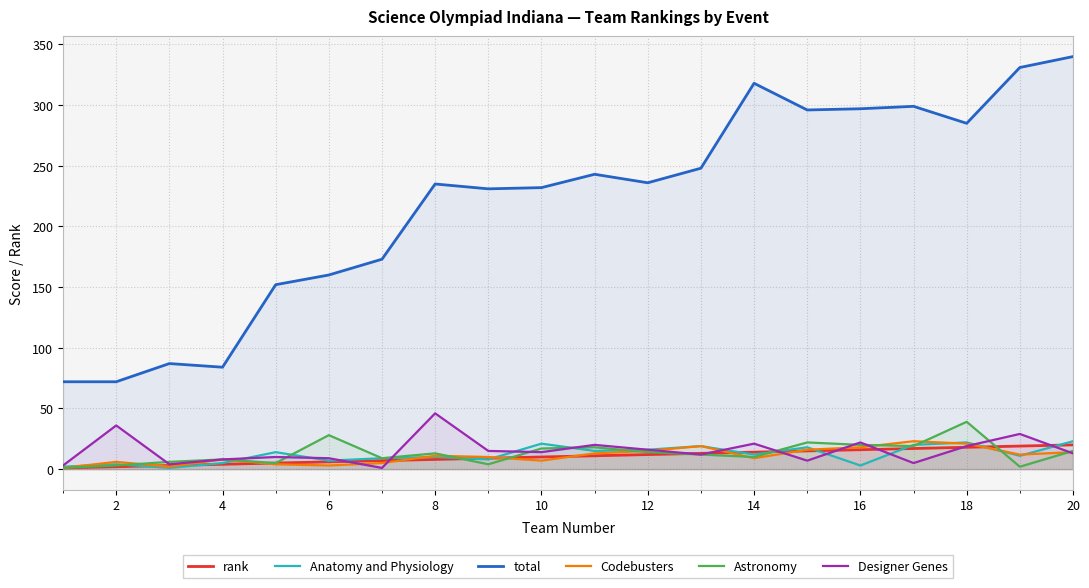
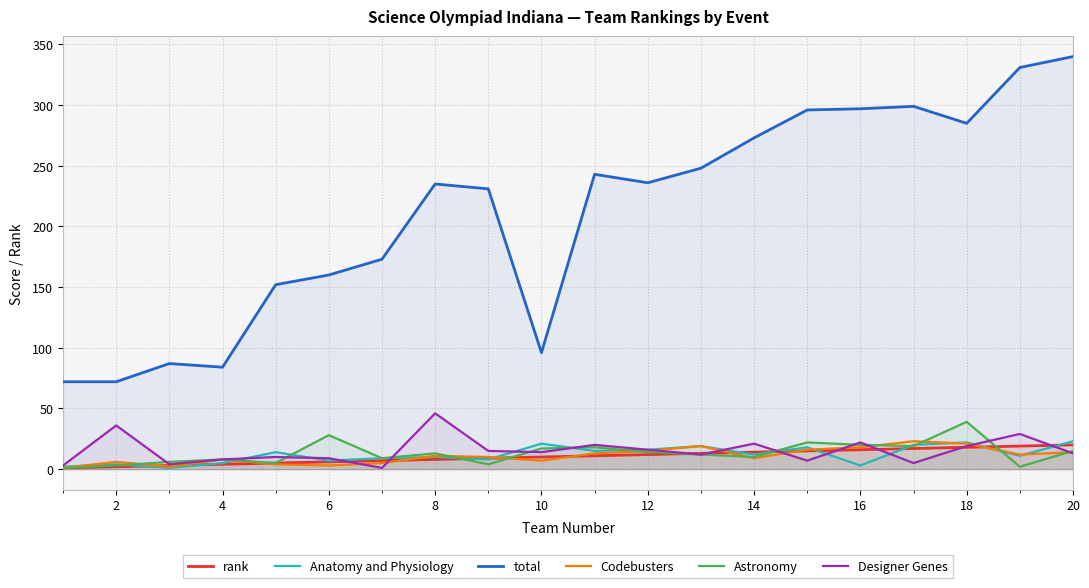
  {
    "rank": {
      "10": 10,
      "20": 20
    },
    "Anatomy and Physiology": {
      "10": 21,
      "16": 3,
      "20": 23
    },
    "total": {
      "2": 72,
      "4": 84,
      "6": 160,
      "8": 235,
-     "10": 232,
+     "10": 96,
      "12": 236,
-     "14": 318,
+     "14": 273,
      "16": 297,
      "18": 285,
      "20": 340
    },
    "Codebusters": {
      "6": 3,
      "10": 7
    },
    "Astronomy": {
      "6": 28,
      "10": 17,
      "18": 39
    },
    "Designer Genes": {
      "2": 36,
      "8": 46,
      "10": 14,
      "14": 21
    }
  }
